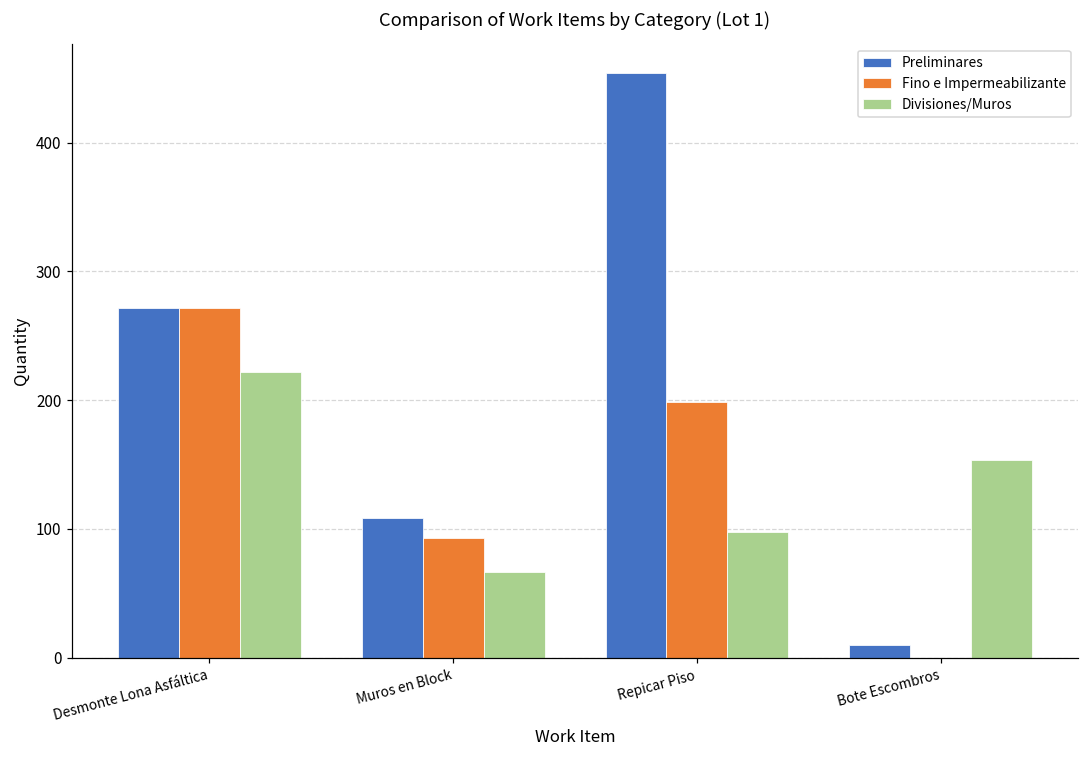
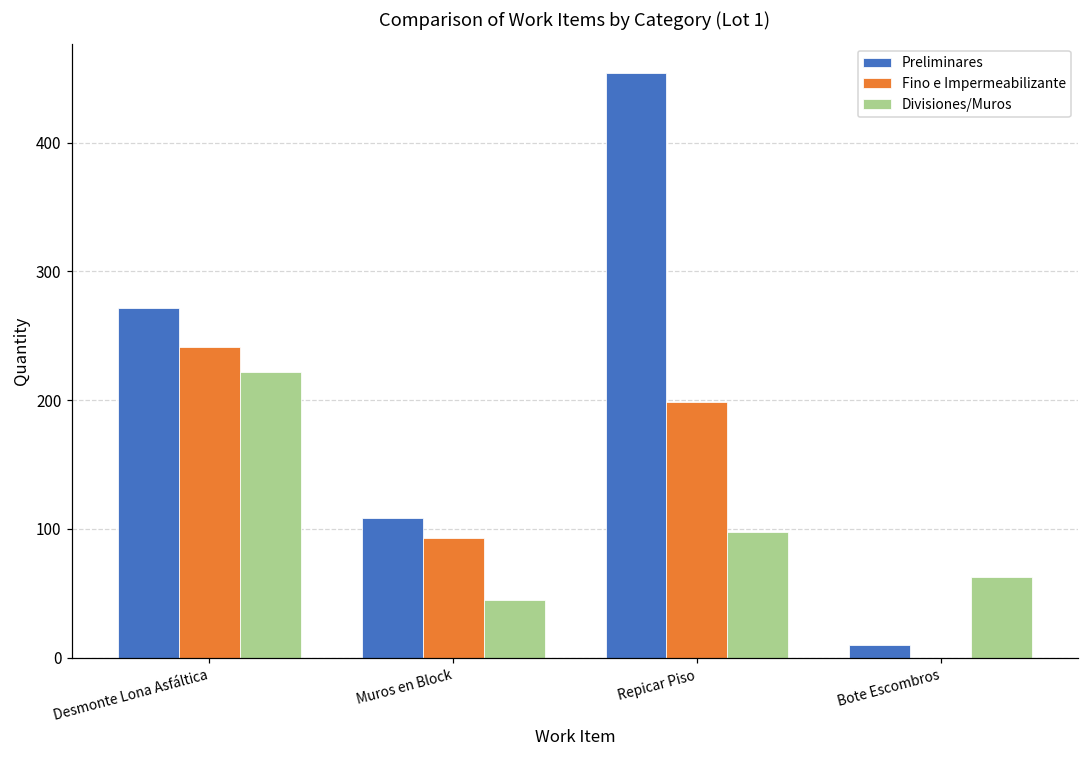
  {
    "Preliminares": {
      "Desmonte Lona Asfáltica": 271,
      "Muros en Block": 108,
      "Repicar Piso": 454,
      "Bote Escombros": 10
    },
    "Fino e Impermeabilizante": {
-     "Desmonte Lona Asfáltica": 271,
+     "Desmonte Lona Asfáltica": 241,
      "Muros en Block": 93,
      "Repicar Piso": 198,
      "Bote Escombros": 0
    },
    "Divisiones/Muros": {
      "Desmonte Lona Asfáltica": 222,
-     "Muros en Block": 67,
+     "Muros en Block": 45,
      "Repicar Piso": 97,
-     "Bote Escombros": 153
+     "Bote Escombros": 63
    }
  }
